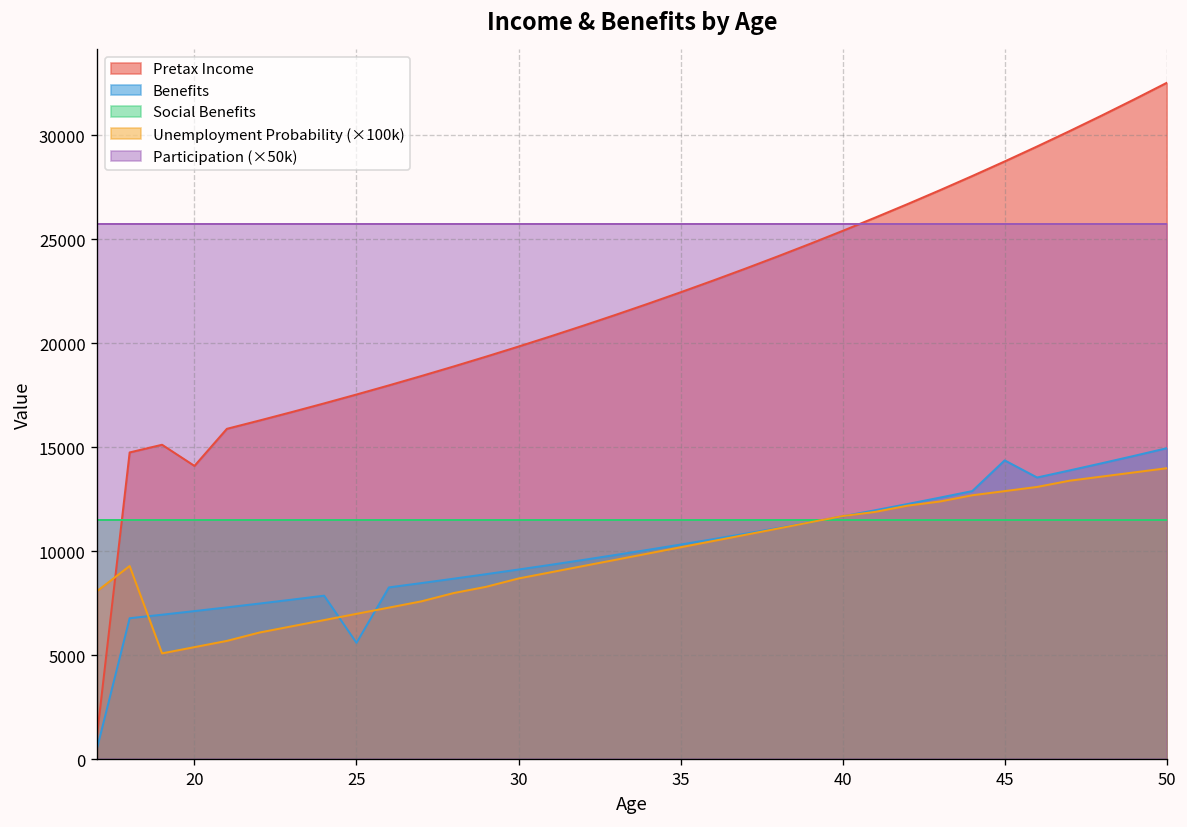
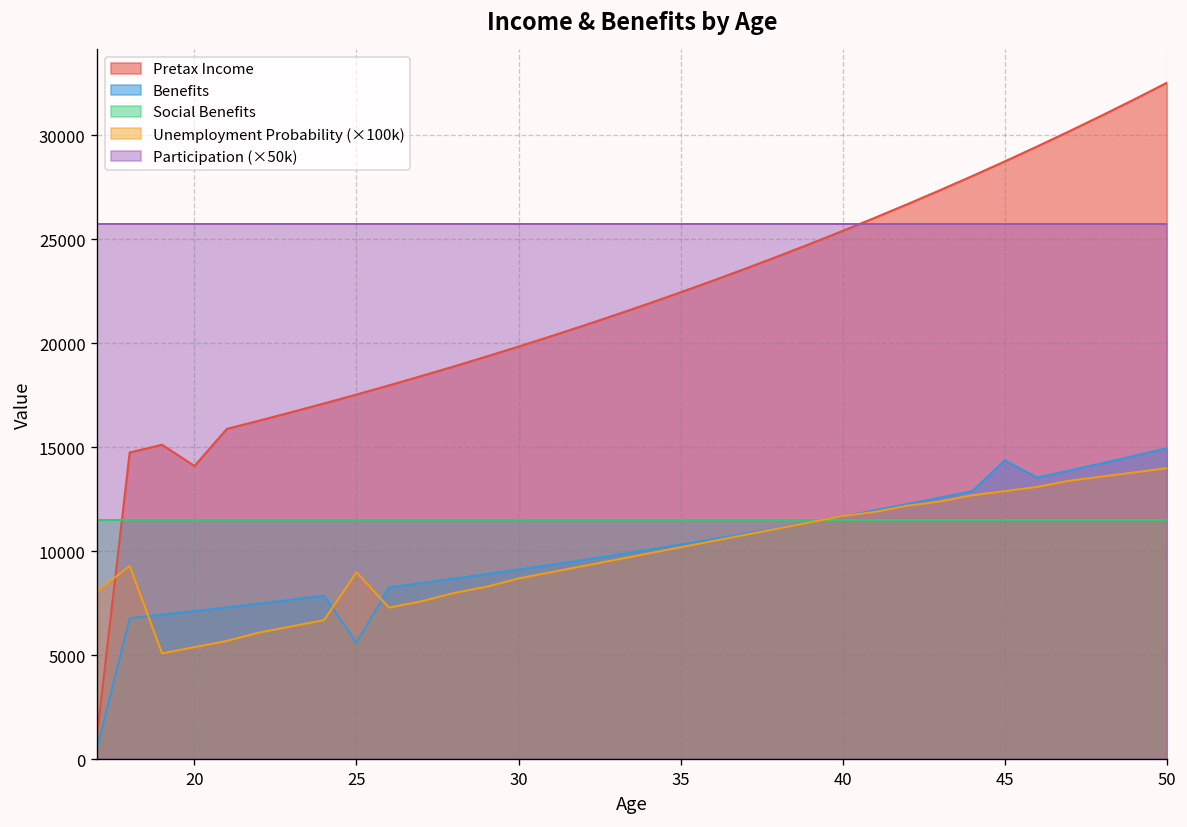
  {
    "Pretax Income": {
      "20": 14100,
      "25": 17500,
      "30": 19800,
      "35": 22500,
      "40": 25400,
      "45": 28700,
      "50": 32500
    },
    "Benefits": {
      "20": 7100,
      "25": 5600,
      "30": 9100,
      "45": 14400,
      "50": 15000
    },
    "Social Benefits": {
      "20": 11500,
      "25": 11500,
      "30": 11500,
      "35": 11500,
      "40": 11500,
      "45": 11500,
      "50": 11500
    },
    "Unemployment Probability (×100k)": {
      "20": 5400,
-     "25": 7000,
+     "25": 9000,
      "30": 8700,
      "45": 12900,
      "50": 14000
    },
    "Participation (×50k)": {
      "20": 25800,
      "25": 25800,
      "30": 25800,
      "35": 25800,
      "40": 25800,
      "45": 25800,
      "50": 25800
    }
  }
